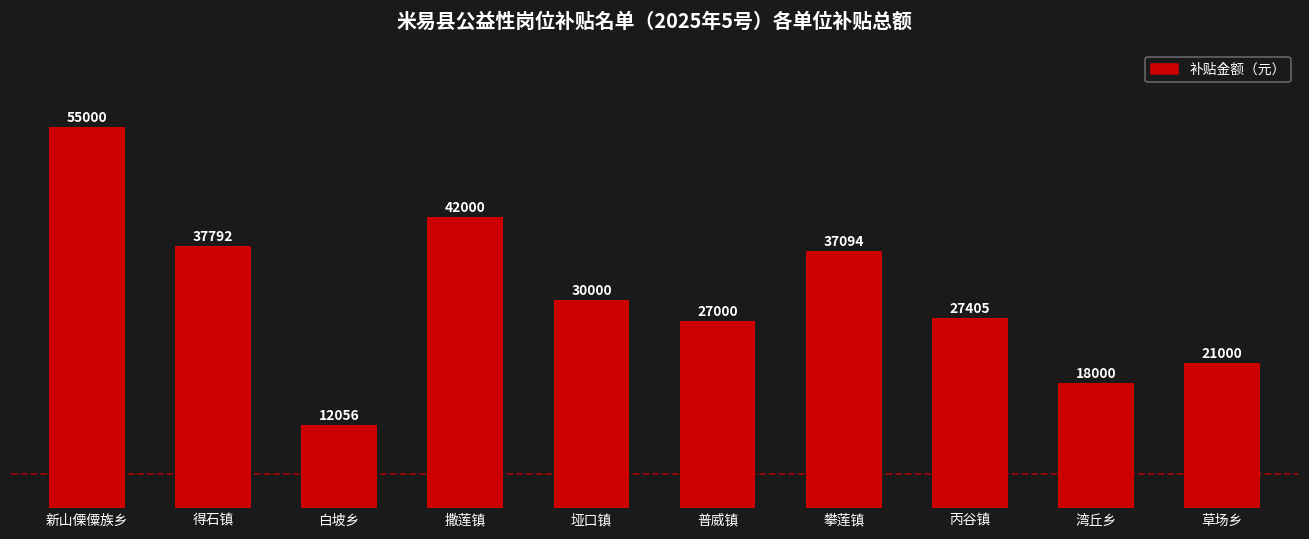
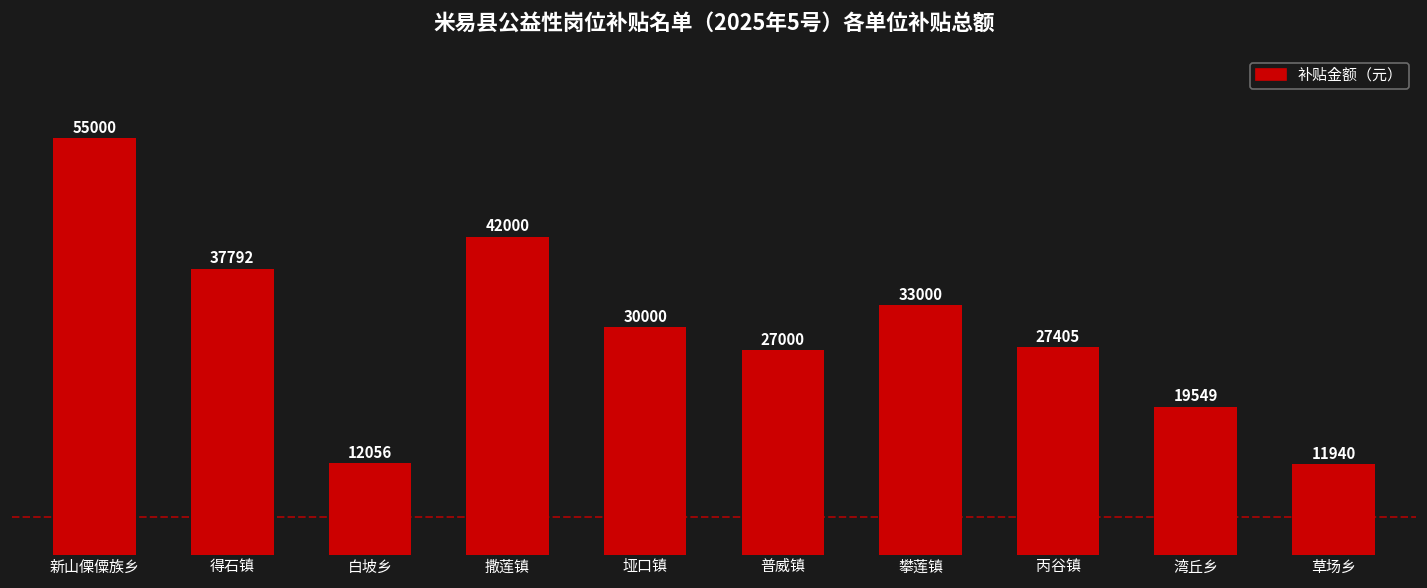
  {
    "新山傈僳族乡": 55000,
    "得石镇": 37792,
    "白坡乡": 12056,
    "撒莲镇": 42000,
    "垭口镇": 30000,
    "普威镇": 27000,
-   "攀莲镇": 37094,
+   "攀莲镇": 33000,
    "丙谷镇": 27405,
-   "湾丘乡": 18000,
-   "草场乡": 21000
+   "湾丘乡": 19549,
+   "草场乡": 11940
  }
